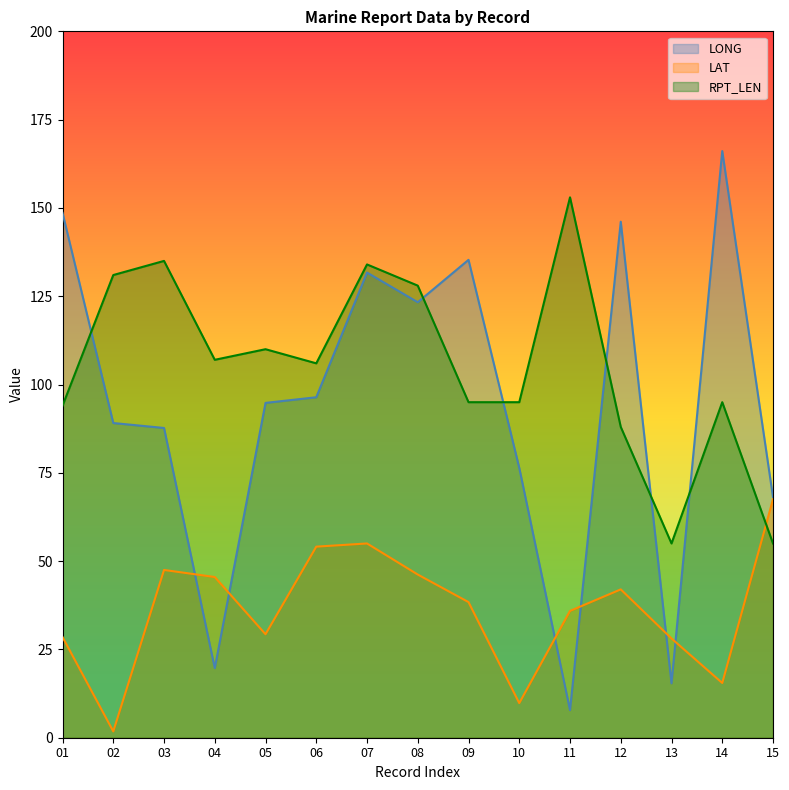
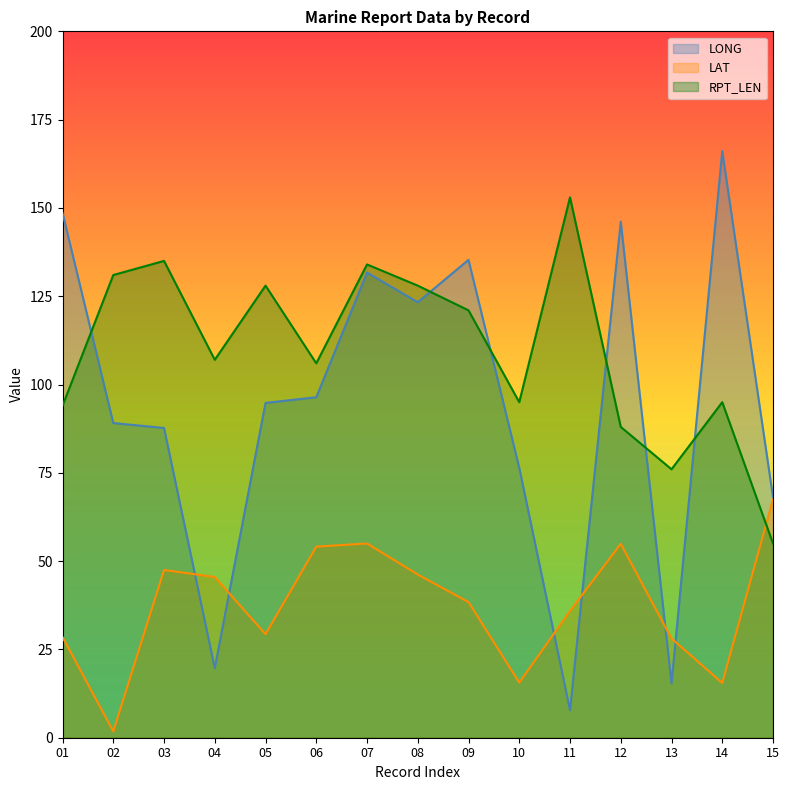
  {
    "LONG": {
      "01": 149,
      "02": 89,
      "03": 88,
      "04": 20,
      "05": 95,
      "06": 96,
      "07": 132,
      "08": 123,
      "09": 135,
      "10": 76,
      "11": 8,
      "12": 146,
      "13": 15,
      "14": 166
    },
    "LAT": {
      "01": 29,
      "02": 2,
      "03": 48,
      "04": 46,
      "05": 29,
      "06": 54,
      "07": 55,
      "08": 46,
      "09": 38,
-     "10": 10,
+     "10": 16,
      "11": 36,
-     "12": 42,
+     "12": 55,
      "13": 28,
      "14": 16
    },
    "RPT_LEN": {
      "01": 94,
      "02": 131,
      "03": 135,
      "04": 107,
-     "05": 110,
+     "05": 128,
      "06": 106,
      "07": 134,
      "08": 128,
-     "09": 95,
+     "09": 121,
      "10": 95,
      "11": 153,
      "12": 88,
-     "13": 55,
+     "13": 76,
      "14": 95,
      "15": 55
    }
  }
